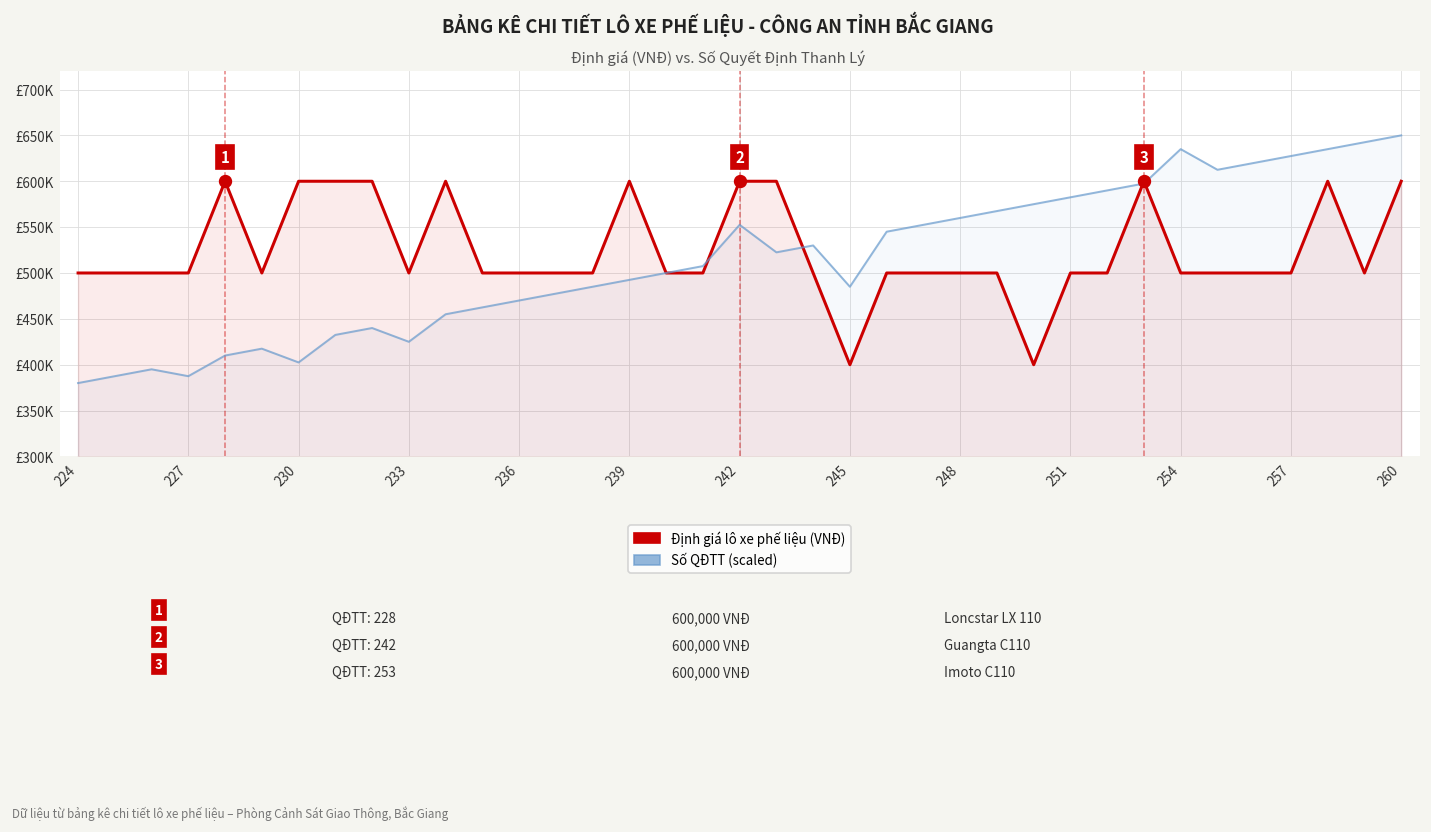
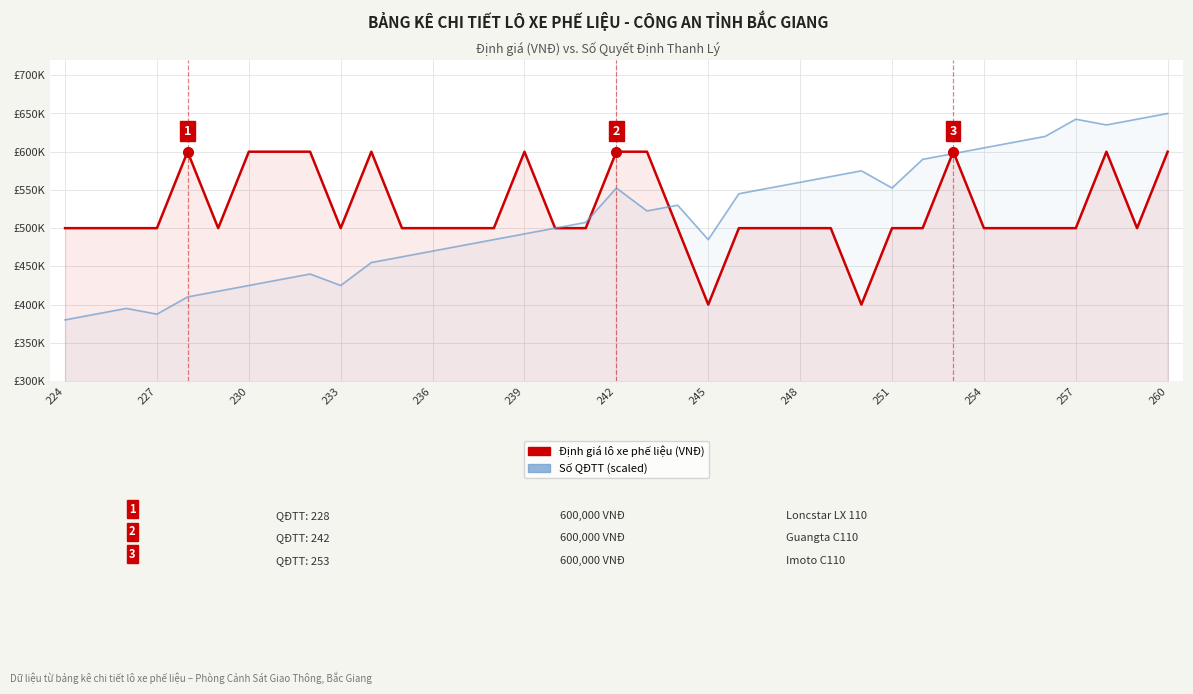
  {
    "Số QĐTT (scaled)": {
      "224": "£380000",
      "227": "£390000",
-     "230": "£400000",
+     "230": "£430000",
      "233": "£430000",
      "236": "£470000",
      "239": "£490000",
      "242": "£550000",
      "245": "£490000",
      "248": "£560000",
-     "251": "£580000",
-     "254": "£640000",
-     "257": "£630000",
+     "251": "£550000",
+     "254": "£610000",
+     "257": "£640000",
      "260": "£650000"
    }
  }
